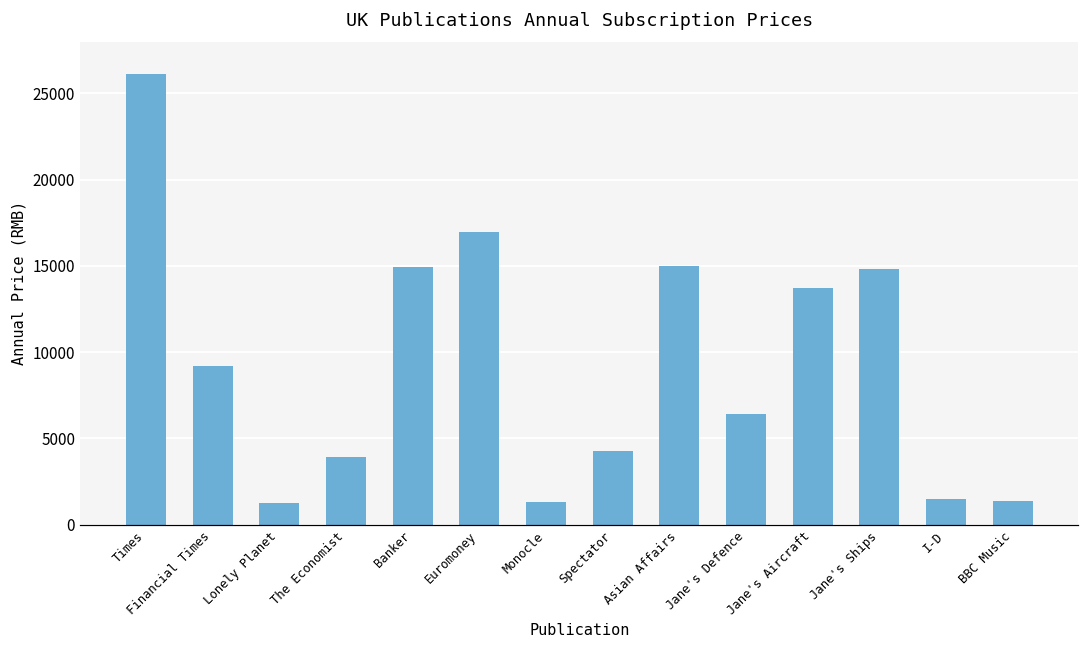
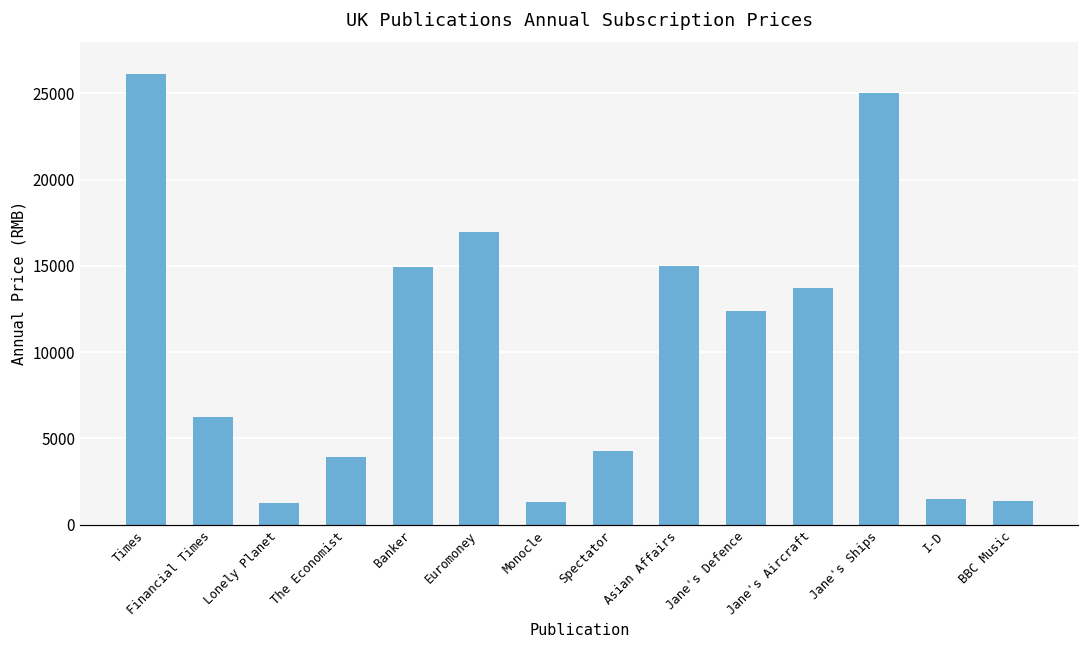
  {
    "Times": 26100,
-   "Financial Times": 9200,
+   "Financial Times": 6300,
    "Lonely Planet": 1300,
    "The Economist": 3900,
    "Banker": 14900,
    "Euromoney": 17000,
    "Monocle": 1300,
    "Spectator": 4300,
    "Asian Affairs": 15000,
-   "Jane's Defence": 6400,
+   "Jane's Defence": 12400,
    "Jane's Aircraft": 13700,
-   "Jane's Ships": 14800,
+   "Jane's Ships": 25000,
    "I-D": 1500,
    "BBC Music": 1400
  }
